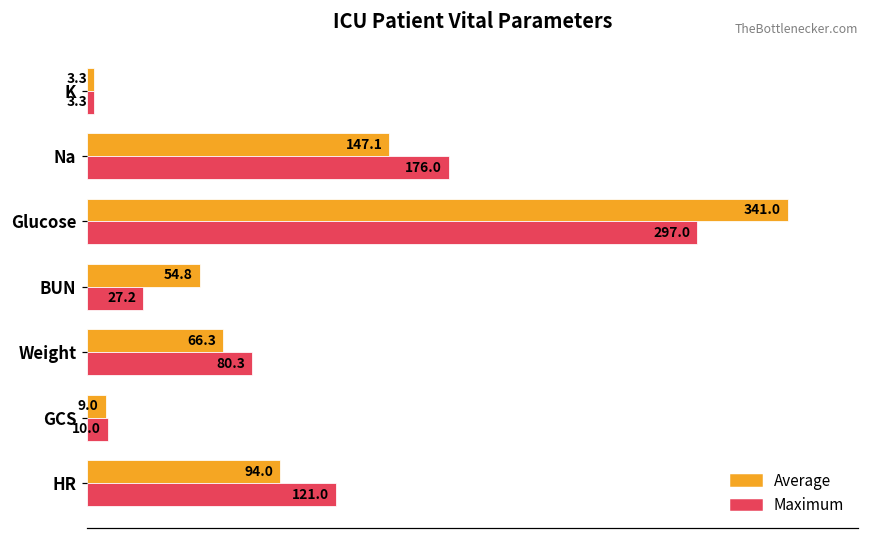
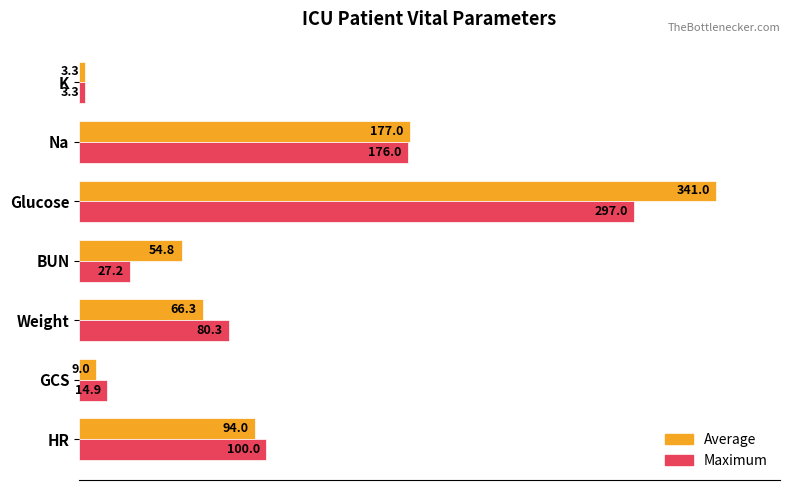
  {
    "Average": {
-     "Na": 147.1
+     "Na": 177.0
    },
    "Maximum": {
-     "GCS": 10.0,
-     "HR": 121.0
+     "GCS": 14.9,
+     "HR": 100.0
    }
  }
